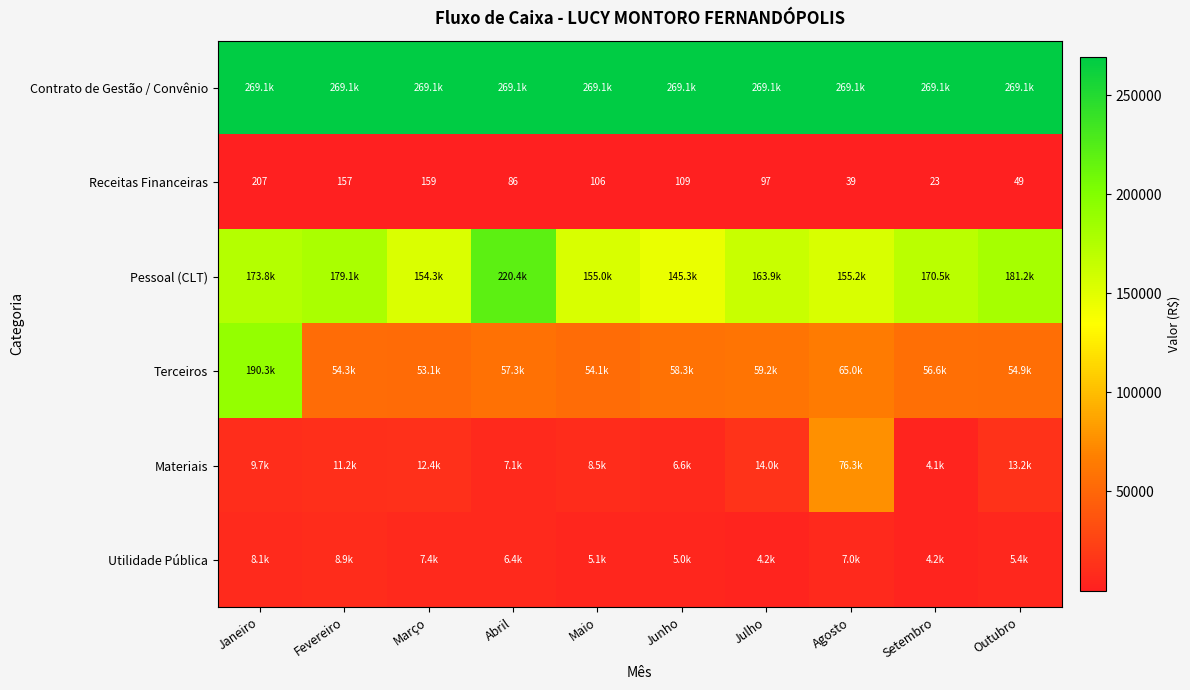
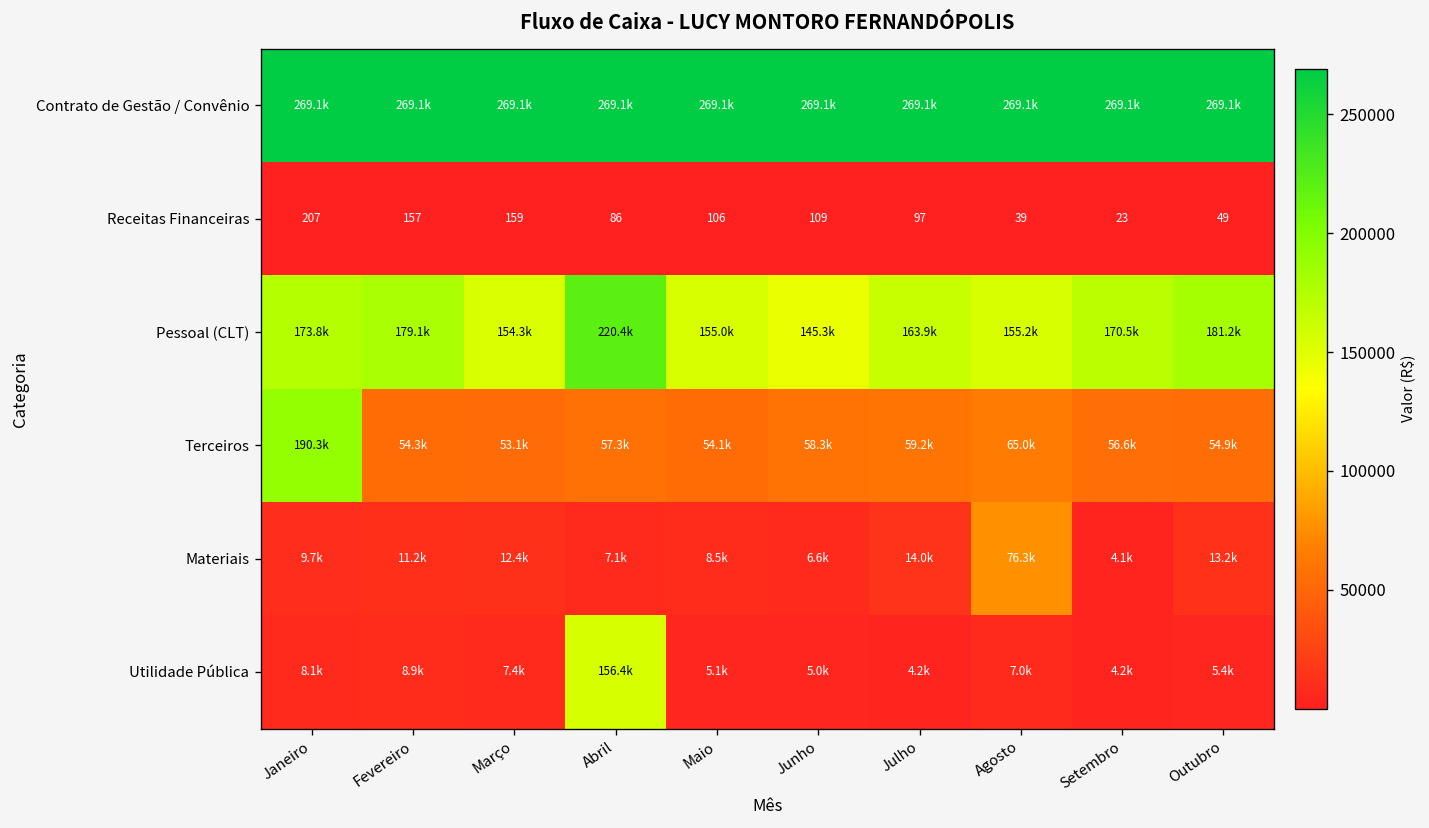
  {
    "Contrato de Gestão / Convênio": {
      "Janeiro": "269.1k",
      "Fevereiro": "269.1k",
      "Março": "269.1k",
      "Abril": "269.1k",
      "Maio": "269.1k",
      "Junho": "269.1k",
      "Julho": "269.1k",
      "Agosto": "269.1k",
      "Setembro": "269.1k",
      "Outubro": "269.1k"
    },
    "Receitas Financeiras": {
      "Janeiro": "207",
      "Fevereiro": "157",
      "Março": "159",
      "Abril": "86",
      "Maio": "106",
      "Junho": "109",
      "Julho": "97",
      "Agosto": "39",
      "Setembro": "23",
      "Outubro": "49"
    },
    "Pessoal (CLT)": {
      "Janeiro": "173.8k",
      "Fevereiro": "179.1k",
      "Março": "154.3k",
      "Abril": "220.4k",
      "Maio": "155.0k",
      "Junho": "145.3k",
      "Julho": "163.9k",
      "Agosto": "155.2k",
      "Setembro": "170.5k",
      "Outubro": "181.2k"
    },
    "Terceiros": {
      "Janeiro": "190.3k",
      "Fevereiro": "54.3k",
      "Março": "53.1k",
      "Abril": "57.3k",
      "Maio": "54.1k",
      "Junho": "58.3k",
      "Julho": "59.2k",
      "Agosto": "65.0k",
      "Setembro": "56.6k",
      "Outubro": "54.9k"
    },
    "Materiais": {
      "Janeiro": "9.7k",
      "Fevereiro": "11.2k",
      "Março": "12.4k",
      "Abril": "7.1k",
      "Maio": "8.5k",
      "Junho": "6.6k",
      "Julho": "14.0k",
      "Agosto": "76.3k",
      "Setembro": "4.1k",
      "Outubro": "13.2k"
    },
    "Utilidade Pública": {
      "Janeiro": "8.1k",
      "Fevereiro": "8.9k",
      "Março": "7.4k",
-     "Abril": "6.4k",
+     "Abril": "156.4k",
      "Maio": "5.1k",
      "Junho": "5.0k",
      "Julho": "4.2k",
      "Agosto": "7.0k",
      "Setembro": "4.2k",
      "Outubro": "5.4k"
    }
  }
